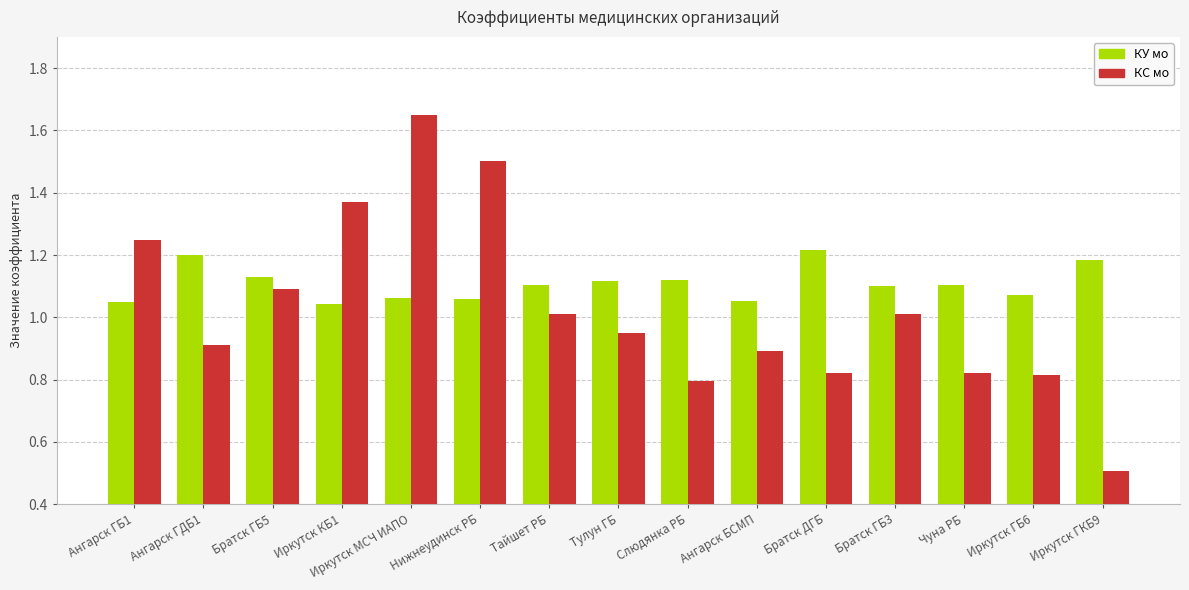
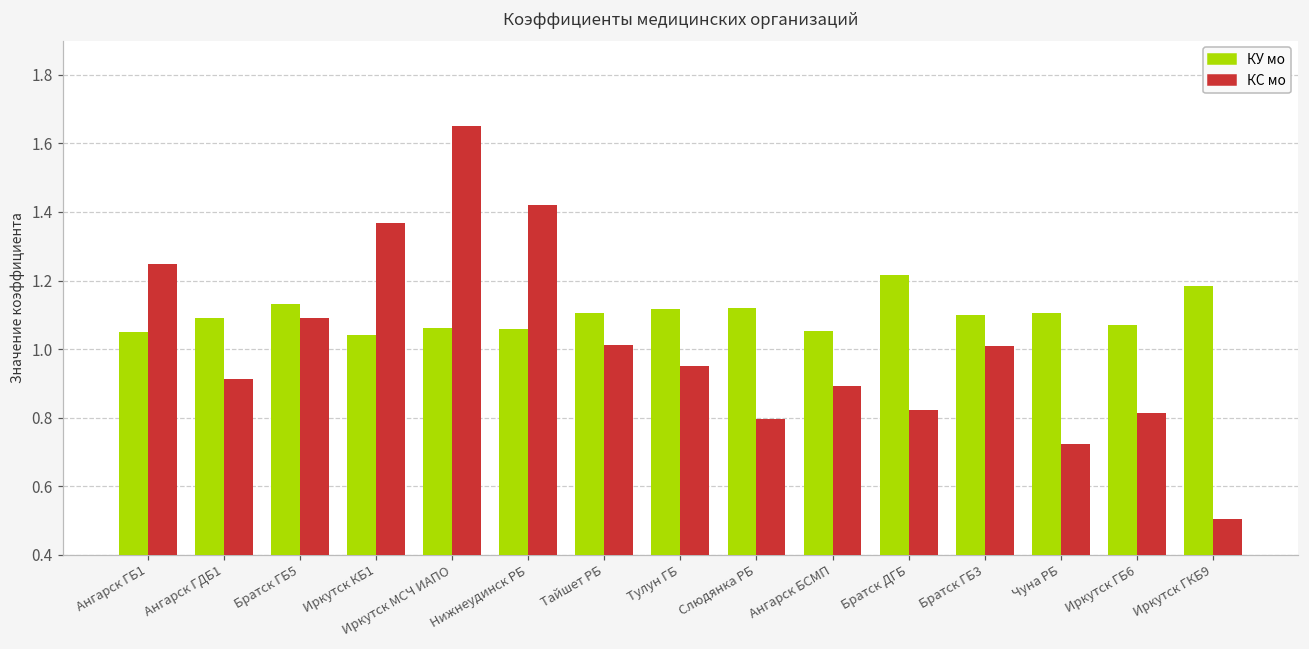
  {
    "КУ мо": {
      "Ангарск ГБ1": 1.05,
-     "Ангарск ГДБ1": 1.20,
+     "Ангарск ГДБ1": 1.09,
      "Братск ГБ5": 1.13,
      "Иркутск КБ1": 1.04,
      "Иркутск МСЧ ИАПО": 1.06,
      "Нижнеудинск РБ": 1.06,
      "Тайшет РБ": 1.10,
      "Тулун ГБ": 1.12,
      "Слюдянка РБ": 1.12,
      "Ангарск БСМП": 1.05,
      "Братск ДГБ": 1.21,
      "Братск ГБ3": 1.10,
      "Чуна РБ": 1.10,
      "Иркутск ГБ6": 1.07,
      "Иркутск ГКБ9": 1.18
    },
    "КС мо": {
      "Ангарск ГБ1": 1.25,
      "Ангарск ГДБ1": 0.91,
      "Братск ГБ5": 1.09,
      "Иркутск КБ1": 1.37,
      "Иркутск МСЧ ИАПО": 1.65,
-     "Нижнеудинск РБ": 1.50,
+     "Нижнеудинск РБ": 1.42,
      "Тайшет РБ": 1.01,
      "Тулун ГБ": 0.95,
      "Слюдянка РБ": 0.80,
      "Ангарск БСМП": 0.89,
      "Братск ДГБ": 0.82,
      "Братск ГБ3": 1.01,
-     "Чуна РБ": 0.82,
+     "Чуна РБ": 0.72,
      "Иркутск ГБ6": 0.81,
      "Иркутск ГКБ9": 0.51
    }
  }
